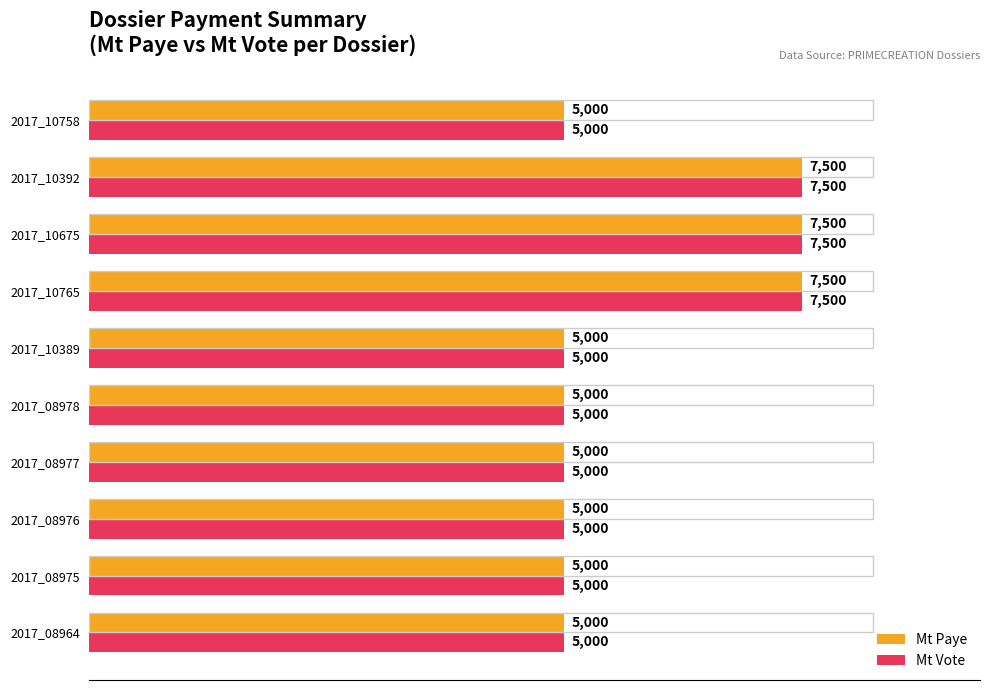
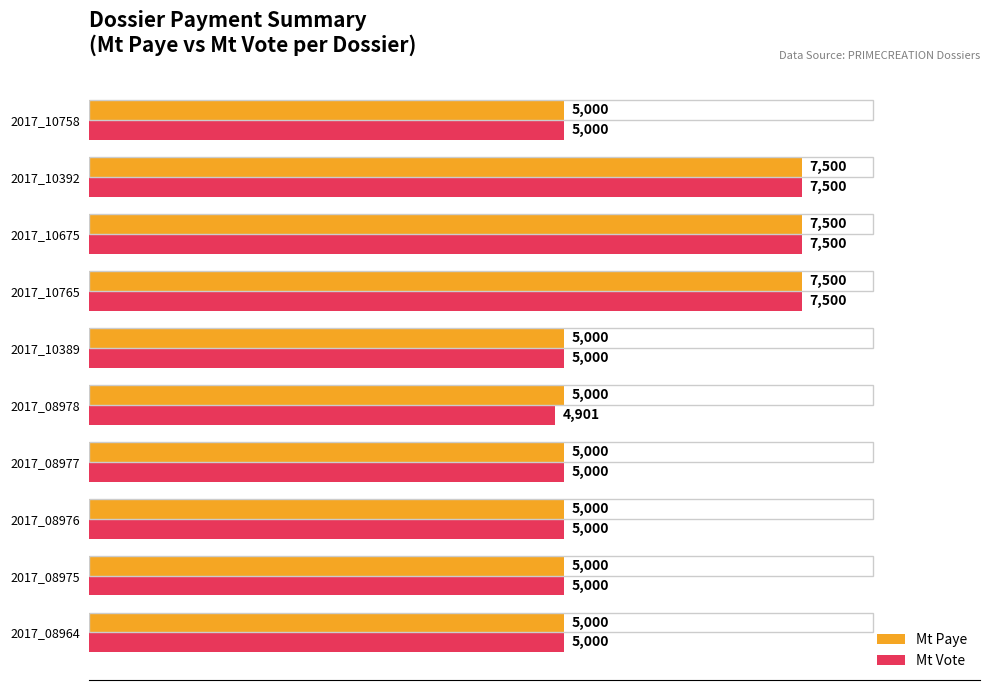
  {
    "Mt Paye": {
      "2017_10758": "5,000",
      "2017_10392": "7,500",
      "2017_10675": "7,500",
      "2017_10765": "7,500",
      "2017_10389": "5,000",
      "2017_08978": "5,000",
      "2017_08977": "5,000",
      "2017_08976": "5,000",
      "2017_08975": "5,000",
      "2017_08964": "5,000"
    },
    "Mt Vote": {
      "2017_10758": "5,000",
      "2017_10392": "7,500",
      "2017_10675": "7,500",
      "2017_10765": "7,500",
      "2017_10389": "5,000",
-     "2017_08978": "5,000",
+     "2017_08978": "4,901",
      "2017_08977": "5,000",
      "2017_08976": "5,000",
      "2017_08975": "5,000",
      "2017_08964": "5,000"
    }
  }
